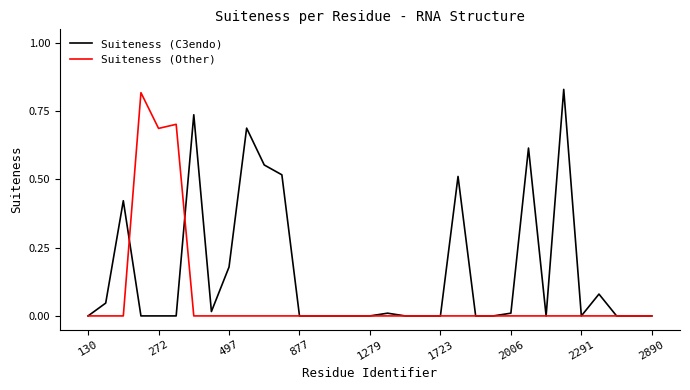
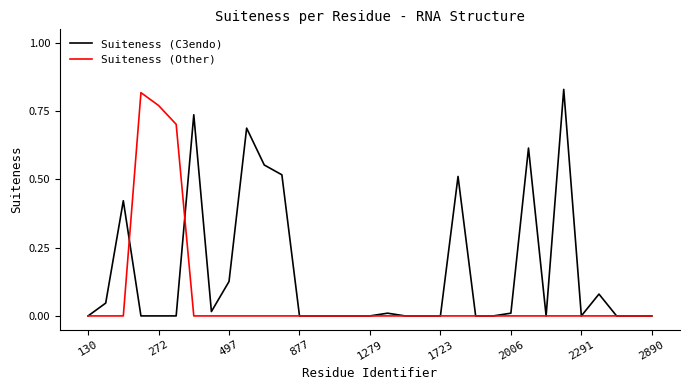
  {
    "Suiteness (C3endo)": {
      "272": 0.00,
-     "497": 0.18,
+     "497": 0.13,
      "2006": 0.01
    },
    "Suiteness (Other)": {
-     "272": 0.69,
+     "272": 0.77,
      "497": 0.00,
      "2006": 0.00
    }
  }
